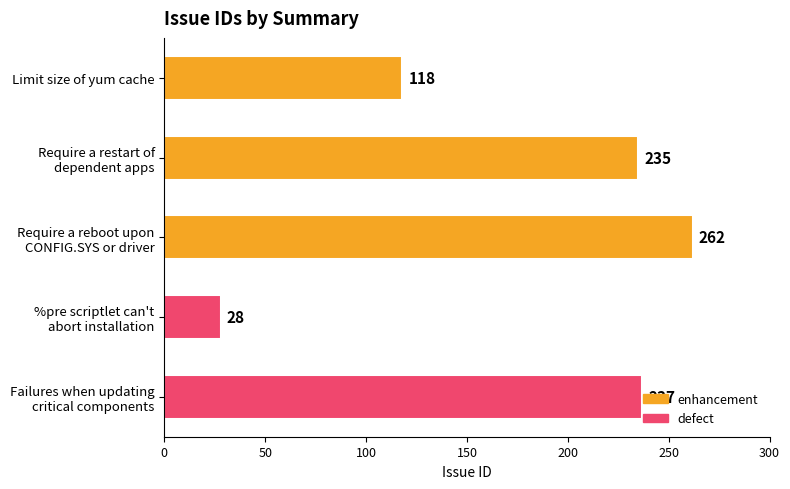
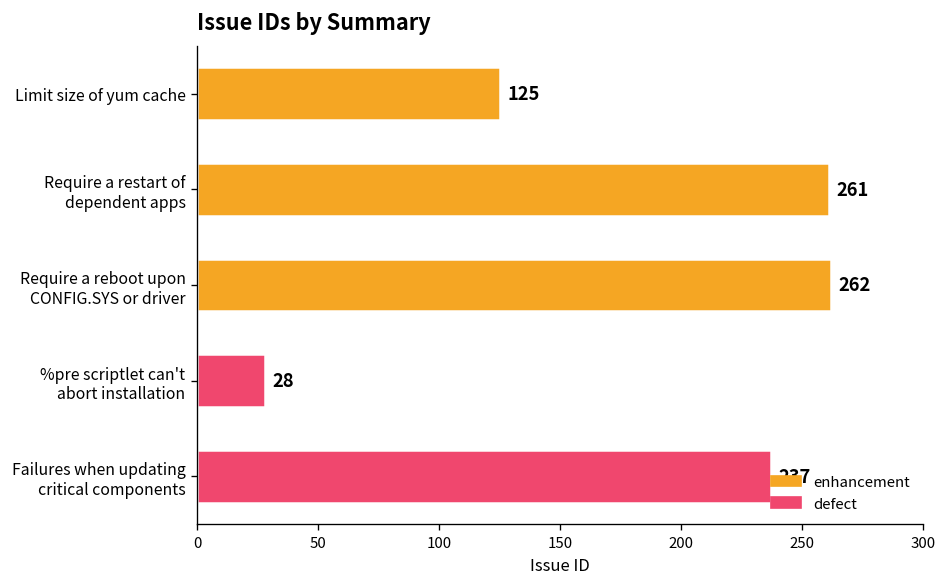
  {
-   "Limit size of yum cache": 118,
-   "Require a restart of dependent apps": 235,
+   "Limit size of yum cache": 125,
+   "Require a restart of dependent apps": 261,
    "Require a reboot upon CONFIG.SYS or driver": 262,
    "%pre scriptlet can't abort installation": 28,
    "Failures when updating critical components": 237
  }
